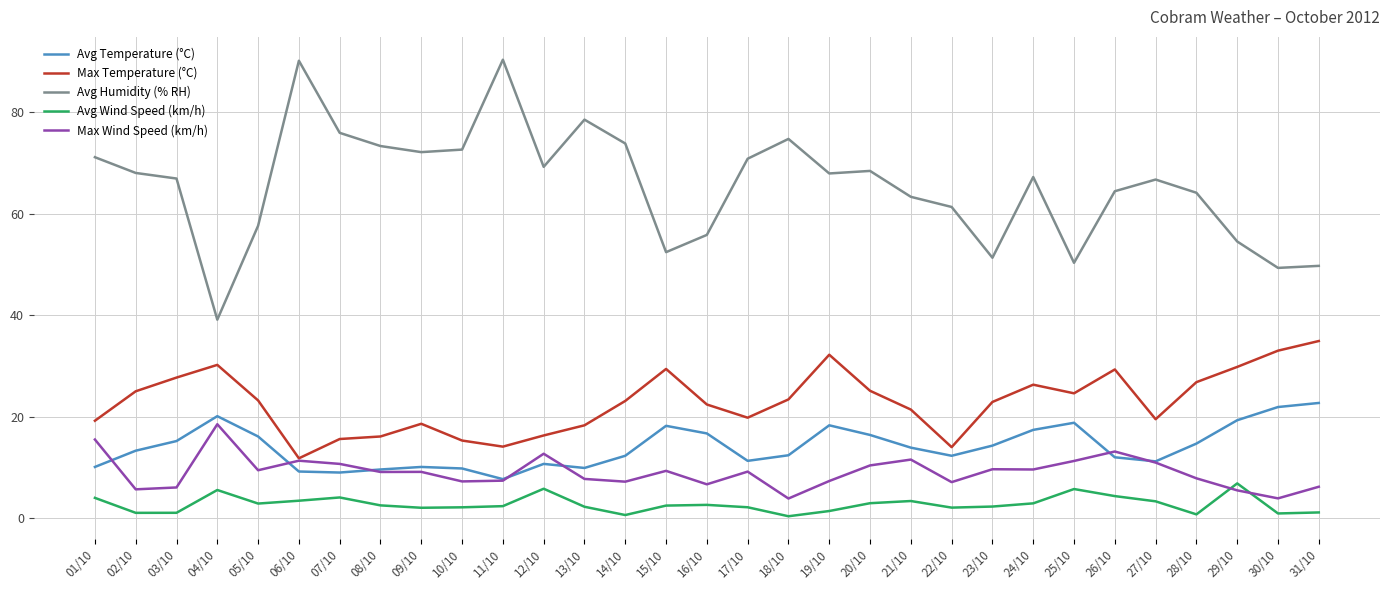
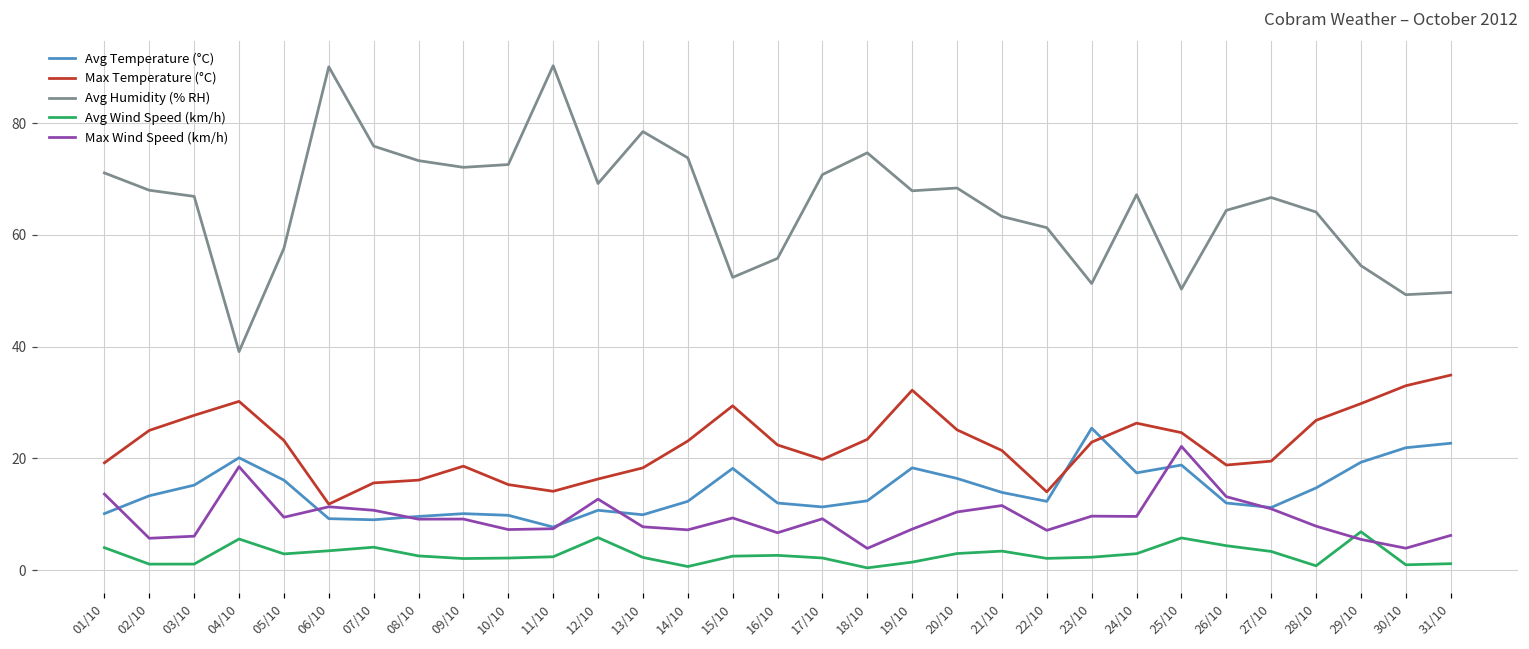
  {
    "Avg Temperature (°C)": {
      "01/10": 10,
      "02/10": 13,
      "03/10": 15,
      "04/10": 20,
      "05/10": 16,
      "06/10": 9,
      "07/10": 9,
      "09/10": 10,
      "10/10": 10,
      "12/10": 11,
      "13/10": 10,
      "14/10": 12,
      "15/10": 18,
-     "16/10": 17,
+     "16/10": 12,
      "17/10": 11,
      "18/10": 12,
      "19/10": 18,
      "20/10": 16,
      "21/10": 14,
      "22/10": 12,
-     "23/10": 14,
+     "23/10": 25,
      "24/10": 17,
      "25/10": 19,
      "26/10": 12,
      "28/10": 15,
      "29/10": 19,
      "30/10": 22,
      "31/10": 23
    },
    "Max Temperature (°C)": {
      "01/10": 19,
      "02/10": 25,
      "03/10": 28,
      "04/10": 30,
      "05/10": 23,
      "07/10": 16,
      "08/10": 16,
      "09/10": 19,
      "10/10": 15,
      "11/10": 14,
      "12/10": 16,
      "13/10": 18,
      "14/10": 23,
      "15/10": 29,
      "16/10": 22,
      "17/10": 20,
      "18/10": 23,
      "19/10": 32,
      "20/10": 25,
      "21/10": 21,
      "22/10": 14,
      "23/10": 23,
      "24/10": 26,
      "25/10": 25,
-     "26/10": 29,
+     "26/10": 19,
      "27/10": 20,
      "28/10": 27,
      "29/10": 30,
      "30/10": 33,
      "31/10": 35
    },
    "Avg Humidity (% RH)": {
      "01/10": 71,
      "02/10": 68,
      "03/10": 67,
      "04/10": 39,
      "05/10": 58,
      "06/10": 90,
      "07/10": 76,
      "08/10": 73,
      "09/10": 72,
      "10/10": 73,
      "11/10": 90,
      "12/10": 69,
      "13/10": 79,
      "14/10": 74,
      "15/10": 52,
      "16/10": 56,
      "17/10": 71,
      "18/10": 75,
      "19/10": 68,
      "20/10": 68,
      "21/10": 63,
      "22/10": 61,
      "23/10": 51,
      "24/10": 67,
      "25/10": 50,
      "26/10": 64,
      "27/10": 67,
      "28/10": 64,
      "29/10": 55,
      "30/10": 49,
      "31/10": 50
    },
    "Avg Wind Speed (km/h)": {
      "01/10": 4,
      "02/10": 1,
      "03/10": 1,
      "04/10": 6,
      "05/10": 3,
      "06/10": 3,
      "07/10": 4,
      "08/10": 3,
      "09/10": 2,
      "10/10": 2,
      "11/10": 2,
      "12/10": 6,
      "13/10": 2,
      "14/10": 1,
      "15/10": 2,
      "16/10": 3,
      "17/10": 2,
      "18/10": 0,
      "19/10": 1,
      "20/10": 3,
      "21/10": 3,
      "22/10": 2,
      "23/10": 2,
      "24/10": 3,
      "25/10": 6,
      "26/10": 4,
      "27/10": 3,
      "28/10": 1,
      "29/10": 7,
      "30/10": 1,
      "31/10": 1
    },
    "Max Wind Speed (km/h)": {
-     "01/10": 16,
+     "01/10": 14,
      "02/10": 6,
      "03/10": 6,
      "04/10": 19,
      "05/10": 9,
      "07/10": 11,
      "09/10": 9,
      "10/10": 7,
      "12/10": 13,
      "13/10": 8,
      "14/10": 7,
      "15/10": 9,
      "16/10": 7,
      "17/10": 9,
      "18/10": 4,
      "19/10": 7,
      "20/10": 10,
      "21/10": 12,
      "22/10": 7,
      "23/10": 10,
      "24/10": 10,
-     "25/10": 11,
+     "25/10": 22,
      "26/10": 13,
      "28/10": 8,
      "29/10": 5,
      "30/10": 4,
      "31/10": 6
    }
  }
